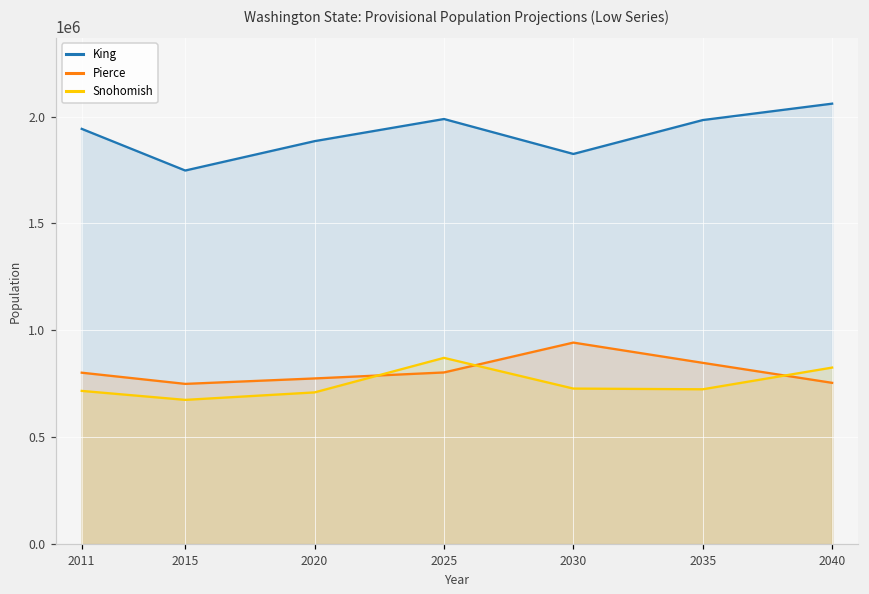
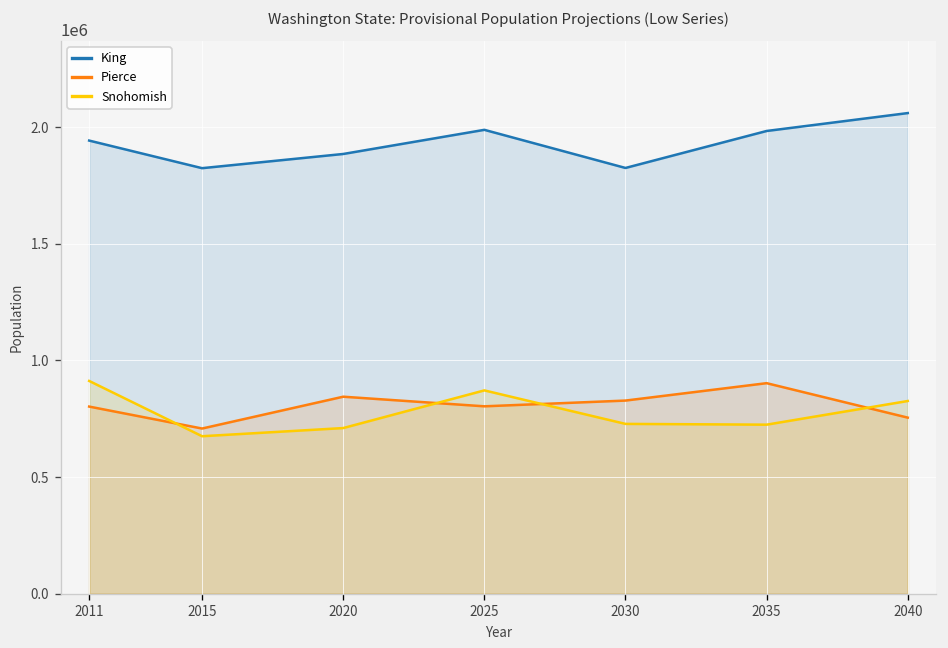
  {
    "King": {
      "2011": 1940000,
-     "2015": 1750000,
+     "2015": 1820000,
      "2020": 1890000,
      "2025": 1990000,
      "2030": 1830000,
      "2035": 1980000,
      "2040": 2060000
    },
    "Pierce": {
      "2011": 800000,
-     "2015": 750000,
-     "2020": 780000,
+     "2015": 710000,
+     "2020": 840000,
      "2025": 800000,
-     "2030": 940000,
-     "2035": 850000,
+     "2030": 830000,
+     "2035": 900000,
      "2040": 750000
    },
    "Snohomish": {
-     "2011": 720000,
+     "2011": 910000,
      "2015": 680000,
      "2020": 710000,
      "2025": 870000,
      "2030": 730000,
      "2035": 720000,
      "2040": 830000
    }
  }
